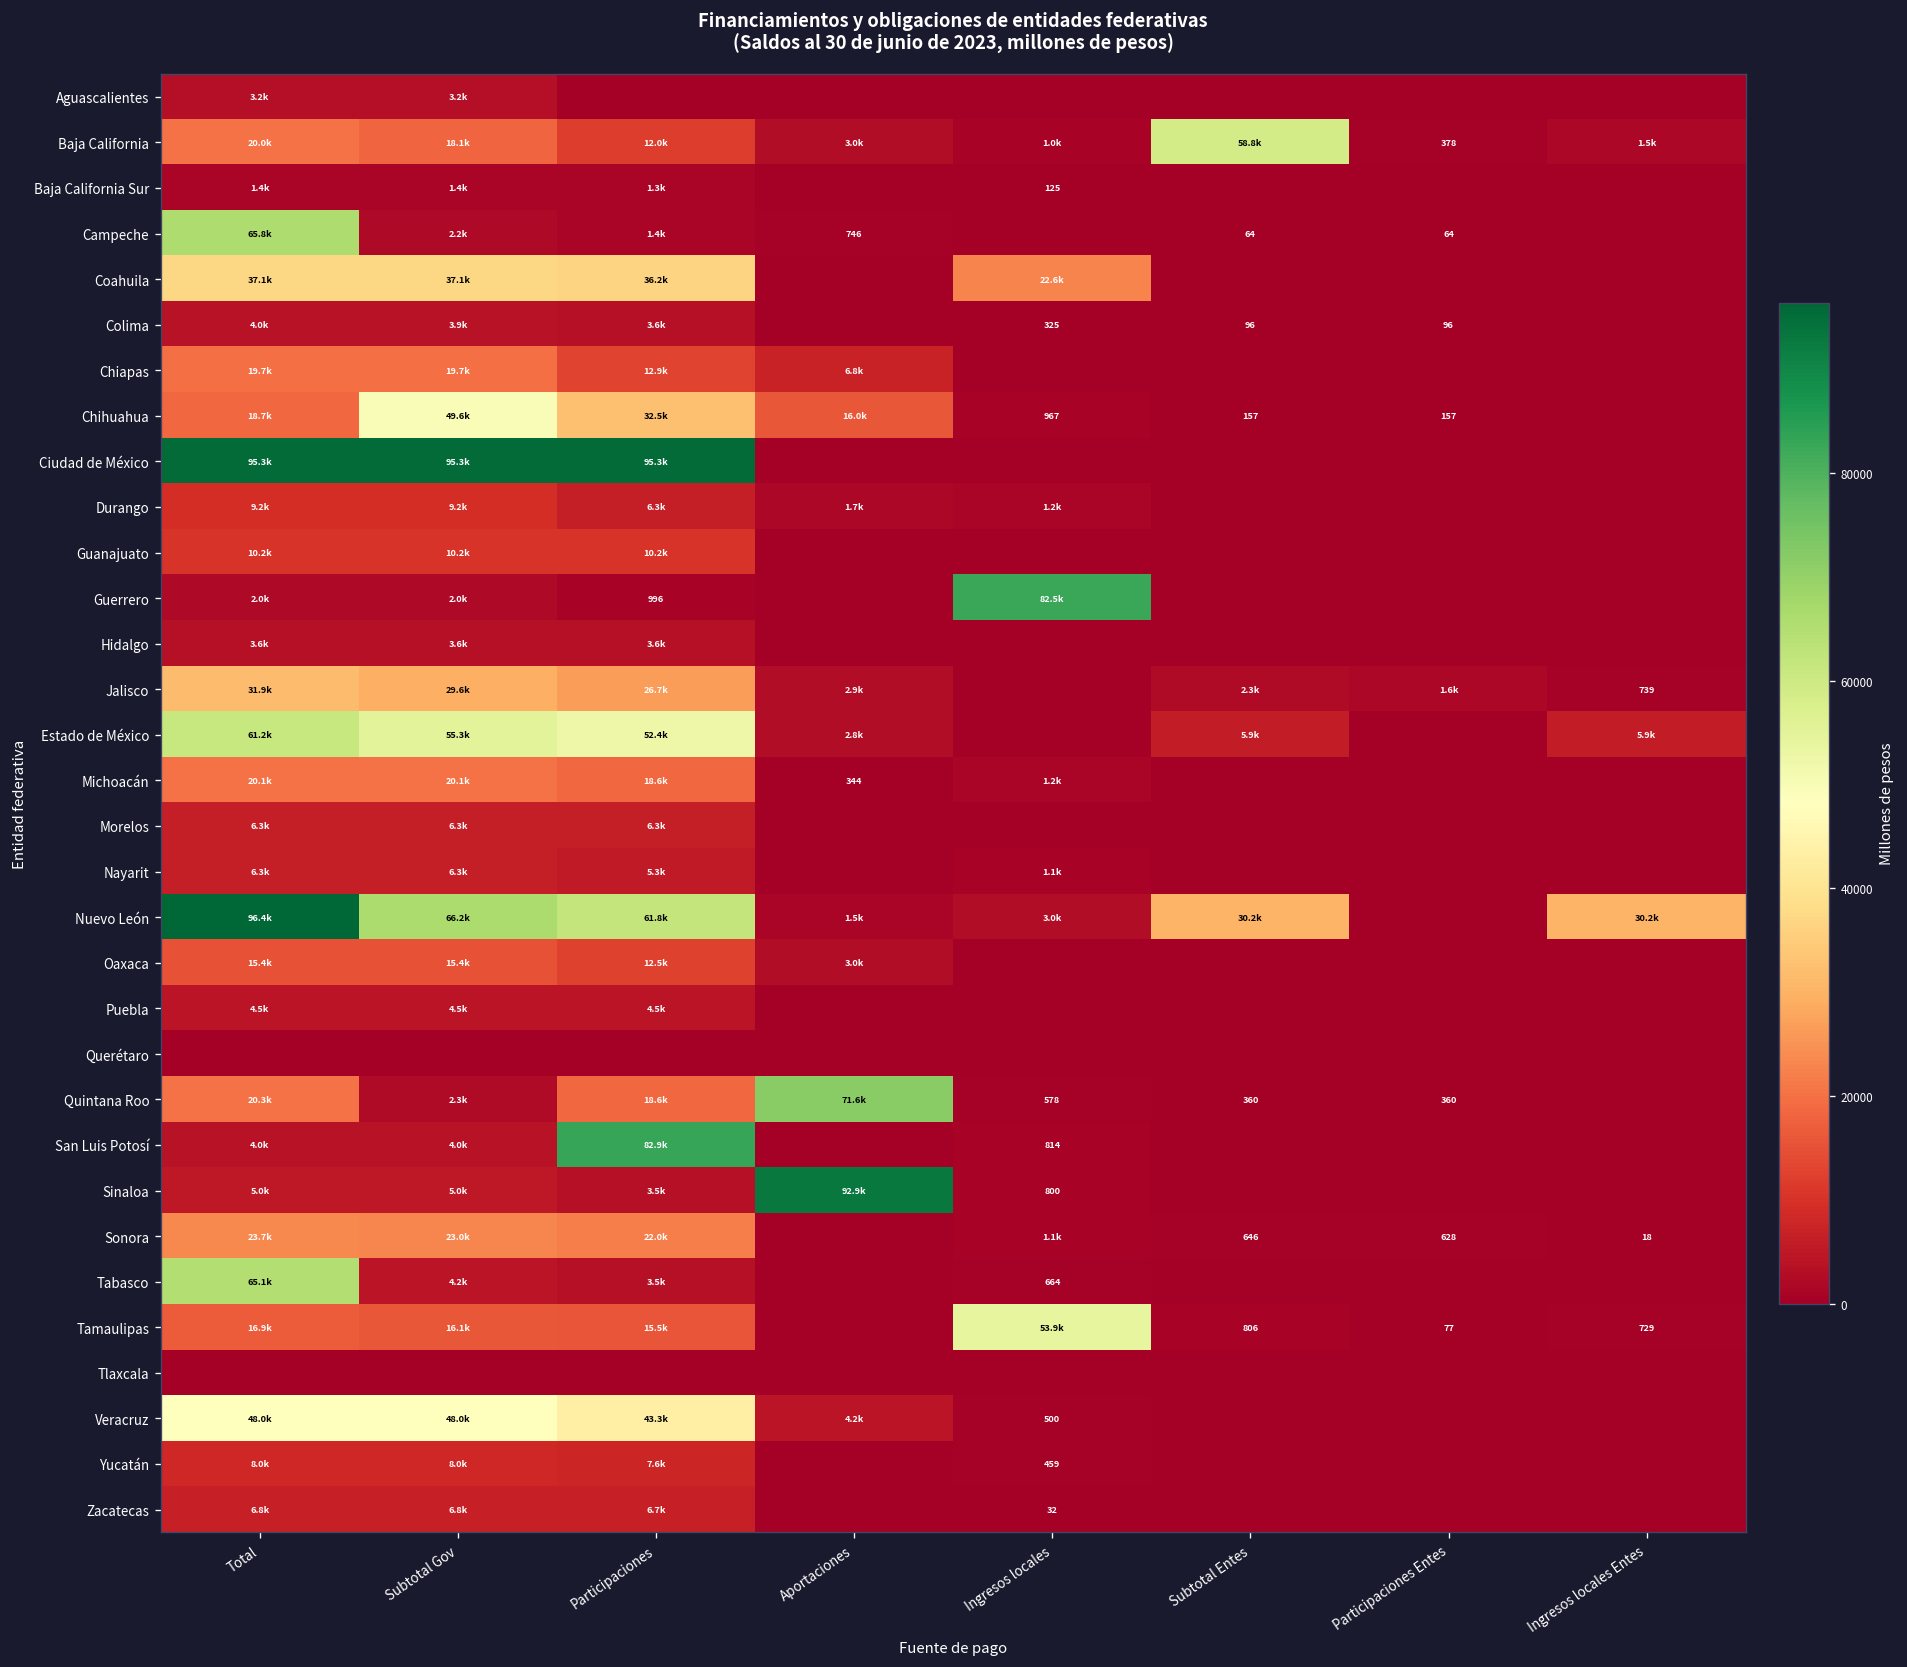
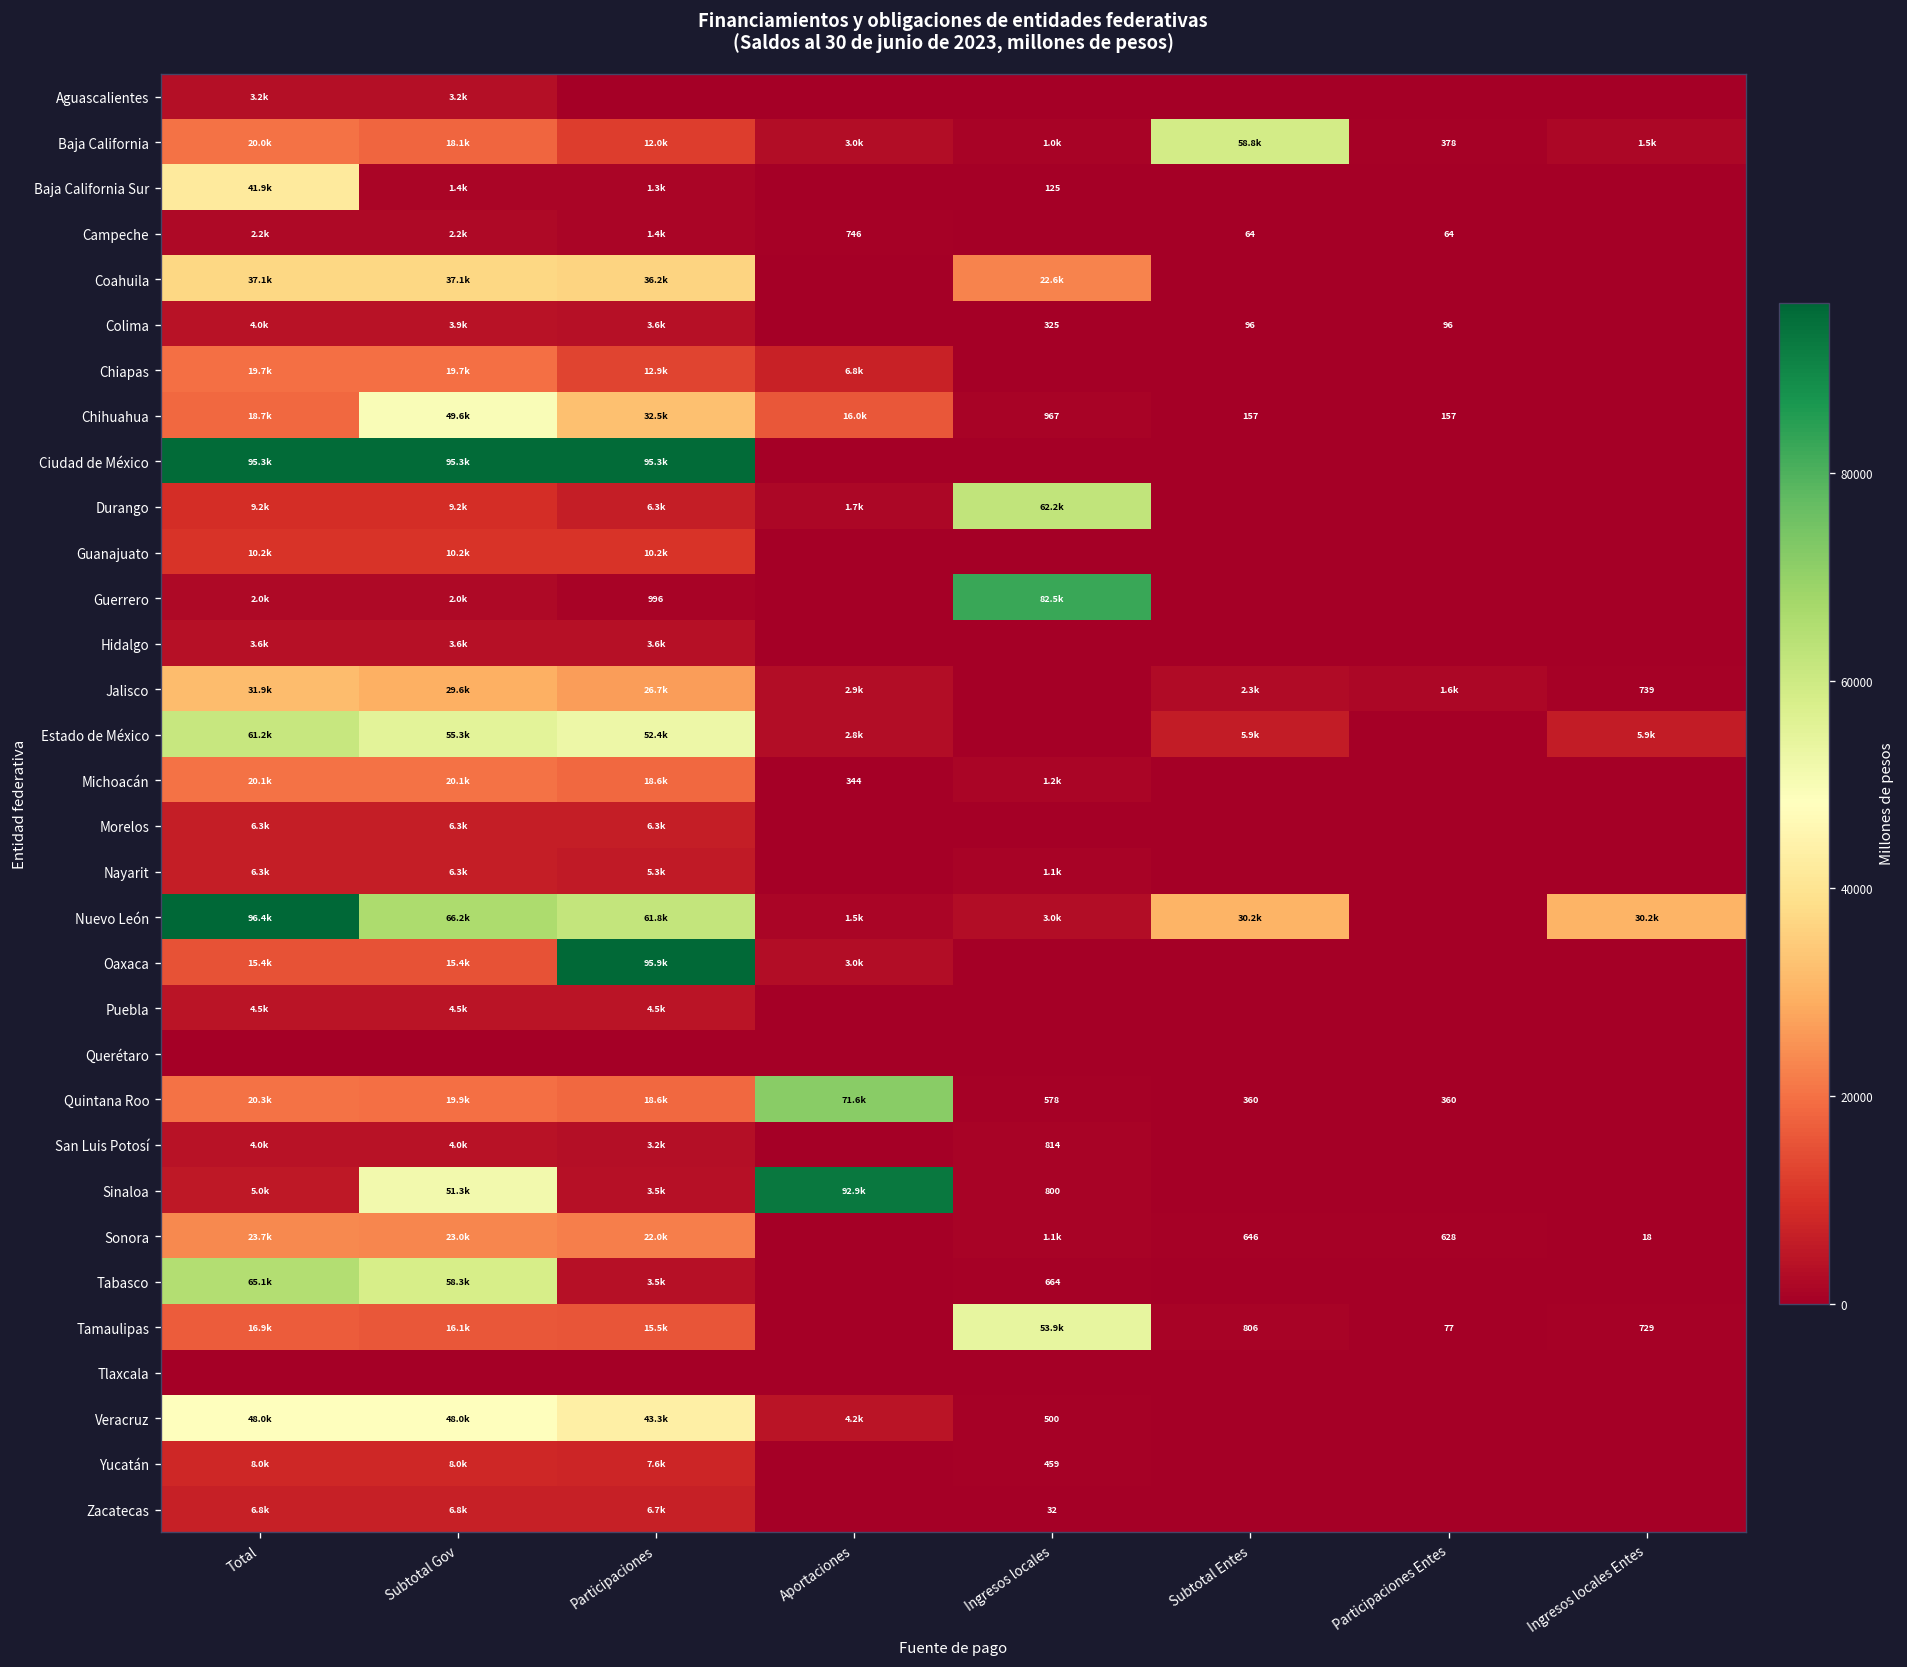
  {
    "Aguascalientes": {
      "Total": "3.2k",
      "Subtotal Gov": "3.2k"
    },
    "Baja California": {
      "Total": "20.0k",
      "Subtotal Gov": "18.1k",
      "Participaciones": "12.0k",
      "Aportaciones": "3.0k",
      "Ingresos locales": "1.0k",
      "Subtotal Entes": "58.8k",
      "Participaciones Entes": "378",
      "Ingresos locales Entes": "1.5k"
    },
    "Baja California Sur": {
-     "Total": "1.4k",
+     "Total": "41.9k",
      "Subtotal Gov": "1.4k",
      "Participaciones": "1.3k",
      "Ingresos locales": "125"
    },
    "Campeche": {
-     "Total": "65.8k",
+     "Total": "2.2k",
      "Subtotal Gov": "2.2k",
      "Participaciones": "1.4k",
      "Aportaciones": "746",
      "Subtotal Entes": "64",
      "Participaciones Entes": "64"
    },
    "Coahuila": {
      "Total": "37.1k",
      "Subtotal Gov": "37.1k",
      "Participaciones": "36.2k",
      "Ingresos locales": "22.6k"
    },
    "Colima": {
      "Total": "4.0k",
      "Subtotal Gov": "3.9k",
      "Participaciones": "3.6k",
      "Ingresos locales": "325",
      "Subtotal Entes": "96",
      "Participaciones Entes": "96"
    },
    "Chiapas": {
      "Total": "19.7k",
      "Subtotal Gov": "19.7k",
      "Participaciones": "12.9k",
      "Aportaciones": "6.8k"
    },
    "Chihuahua": {
      "Total": "18.7k",
      "Subtotal Gov": "49.6k",
      "Participaciones": "32.5k",
      "Aportaciones": "16.0k",
      "Ingresos locales": "967",
      "Subtotal Entes": "157",
      "Participaciones Entes": "157"
    },
    "Ciudad de México": {
      "Total": "95.3k",
      "Subtotal Gov": "95.3k",
      "Participaciones": "95.3k"
    },
    "Durango": {
      "Total": "9.2k",
      "Subtotal Gov": "9.2k",
      "Participaciones": "6.3k",
      "Aportaciones": "1.7k",
-     "Ingresos locales": "1.2k"
+     "Ingresos locales": "62.2k"
    },
    "Guanajuato": {
      "Total": "10.2k",
      "Subtotal Gov": "10.2k",
      "Participaciones": "10.2k"
    },
    "Guerrero": {
      "Total": "2.0k",
      "Subtotal Gov": "2.0k",
      "Participaciones": "996",
      "Ingresos locales": "82.5k"
    },
    "Hidalgo": {
      "Total": "3.6k",
      "Subtotal Gov": "3.6k",
      "Participaciones": "3.6k"
    },
    "Jalisco": {
      "Total": "31.9k",
      "Subtotal Gov": "29.6k",
      "Participaciones": "26.7k",
      "Aportaciones": "2.9k",
      "Subtotal Entes": "2.3k",
      "Participaciones Entes": "1.6k",
      "Ingresos locales Entes": "739"
    },
    "Estado de México": {
      "Total": "61.2k",
      "Subtotal Gov": "55.3k",
      "Participaciones": "52.4k",
      "Aportaciones": "2.8k",
      "Subtotal Entes": "5.9k",
      "Ingresos locales Entes": "5.9k"
    },
    "Michoacán": {
      "Total": "20.1k",
      "Subtotal Gov": "20.1k",
      "Participaciones": "18.6k",
      "Aportaciones": "344",
      "Ingresos locales": "1.2k"
    },
    "Morelos": {
      "Total": "6.3k",
      "Subtotal Gov": "6.3k",
      "Participaciones": "6.3k"
    },
    "Nayarit": {
      "Total": "6.3k",
      "Subtotal Gov": "6.3k",
      "Participaciones": "5.3k",
      "Ingresos locales": "1.1k"
    },
    "Nuevo León": {
      "Total": "96.4k",
      "Subtotal Gov": "66.2k",
      "Participaciones": "61.8k",
      "Aportaciones": "1.5k",
      "Ingresos locales": "3.0k",
      "Subtotal Entes": "30.2k",
      "Ingresos locales Entes": "30.2k"
    },
    "Oaxaca": {
      "Total": "15.4k",
      "Subtotal Gov": "15.4k",
-     "Participaciones": "12.5k",
+     "Participaciones": "95.9k",
      "Aportaciones": "3.0k"
    },
    "Puebla": {
      "Total": "4.5k",
      "Subtotal Gov": "4.5k",
      "Participaciones": "4.5k"
    },
    "Quintana Roo": {
      "Total": "20.3k",
-     "Subtotal Gov": "2.3k",
+     "Subtotal Gov": "19.9k",
      "Participaciones": "18.6k",
      "Aportaciones": "71.6k",
      "Ingresos locales": "578",
      "Subtotal Entes": "360",
      "Participaciones Entes": "360"
    },
    "San Luis Potosí": {
      "Total": "4.0k",
      "Subtotal Gov": "4.0k",
-     "Participaciones": "82.9k",
+     "Participaciones": "3.2k",
      "Ingresos locales": "814"
    },
    "Sinaloa": {
      "Total": "5.0k",
-     "Subtotal Gov": "5.0k",
+     "Subtotal Gov": "51.3k",
      "Participaciones": "3.5k",
      "Aportaciones": "92.9k",
      "Ingresos locales": "800"
    },
    "Sonora": {
      "Total": "23.7k",
      "Subtotal Gov": "23.0k",
      "Participaciones": "22.0k",
      "Ingresos locales": "1.1k",
      "Subtotal Entes": "646",
      "Participaciones Entes": "628",
      "Ingresos locales Entes": "18"
    },
    "Tabasco": {
      "Total": "65.1k",
-     "Subtotal Gov": "4.2k",
+     "Subtotal Gov": "58.3k",
      "Participaciones": "3.5k",
      "Ingresos locales": "664"
    },
    "Tamaulipas": {
      "Total": "16.9k",
      "Subtotal Gov": "16.1k",
      "Participaciones": "15.5k",
      "Ingresos locales": "53.9k",
      "Subtotal Entes": "806",
      "Participaciones Entes": "77",
      "Ingresos locales Entes": "729"
    },
    "Veracruz": {
      "Total": "48.0k",
      "Subtotal Gov": "48.0k",
      "Participaciones": "43.3k",
      "Aportaciones": "4.2k",
      "Ingresos locales": "500"
    },
    "Yucatán": {
      "Total": "8.0k",
      "Subtotal Gov": "8.0k",
      "Participaciones": "7.6k",
      "Ingresos locales": "459"
    },
    "Zacatecas": {
      "Total": "6.8k",
      "Subtotal Gov": "6.8k",
      "Participaciones": "6.7k",
      "Ingresos locales": "32"
    }
  }
